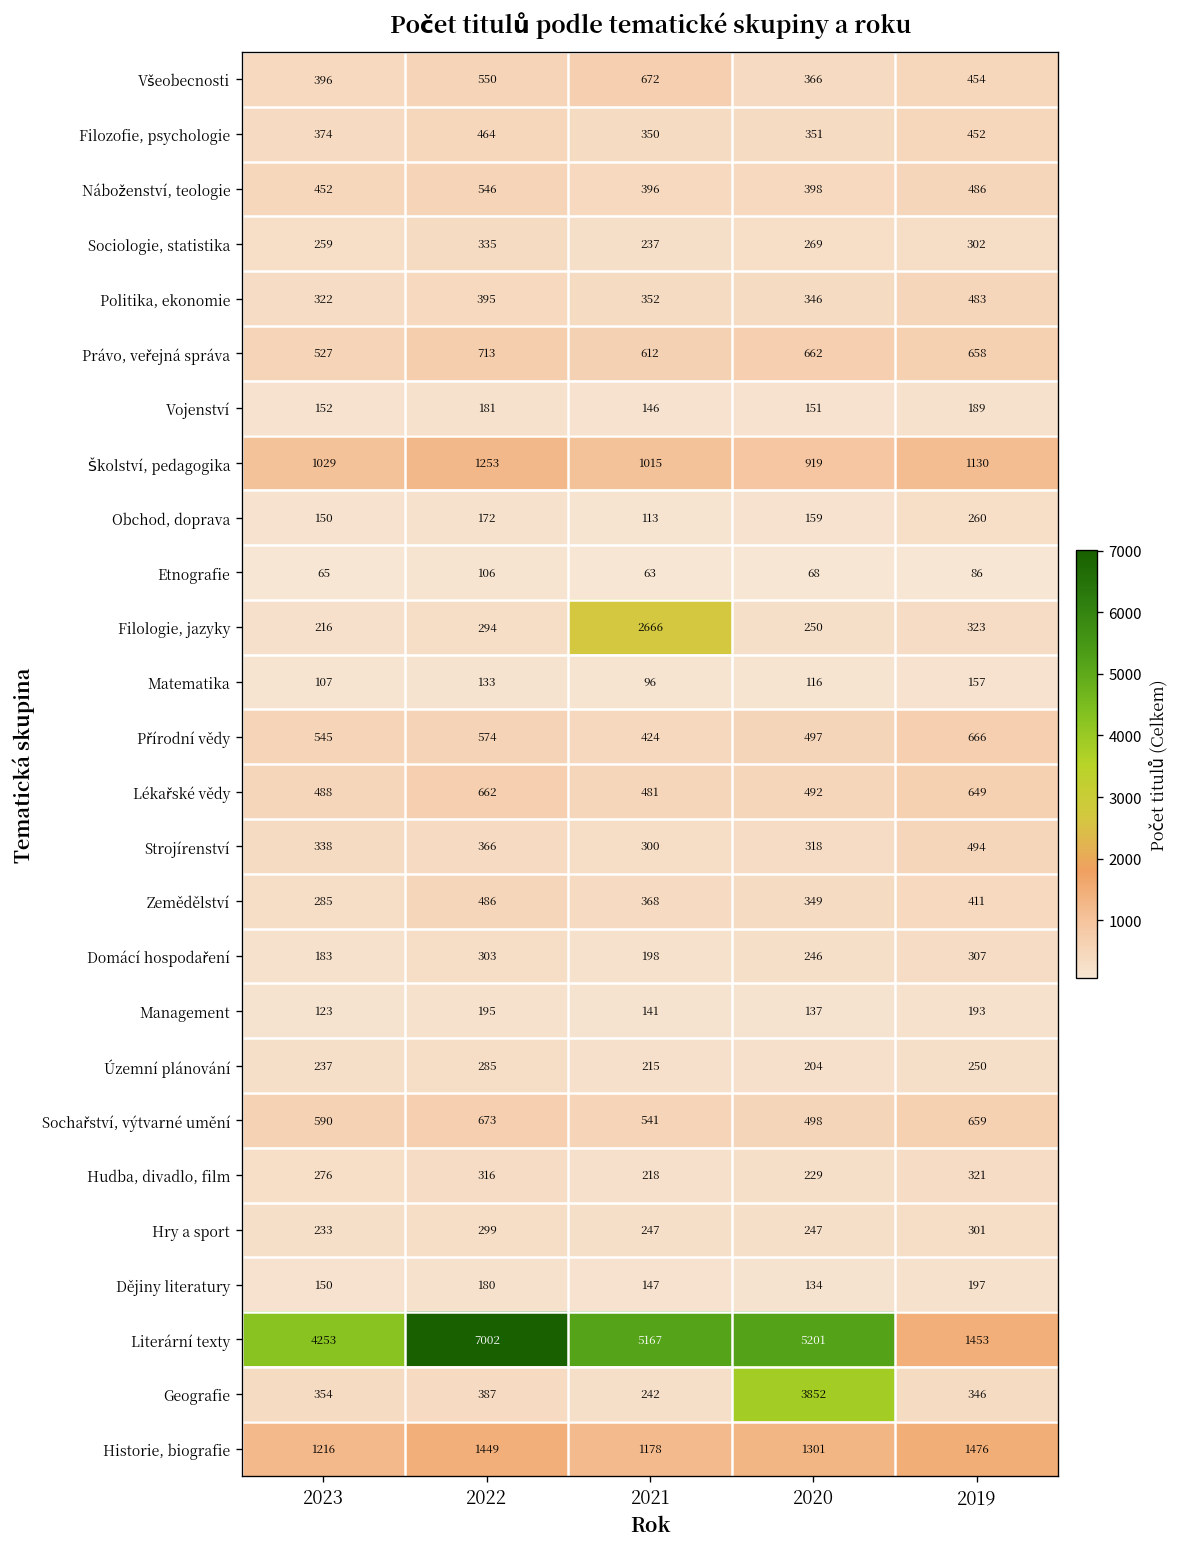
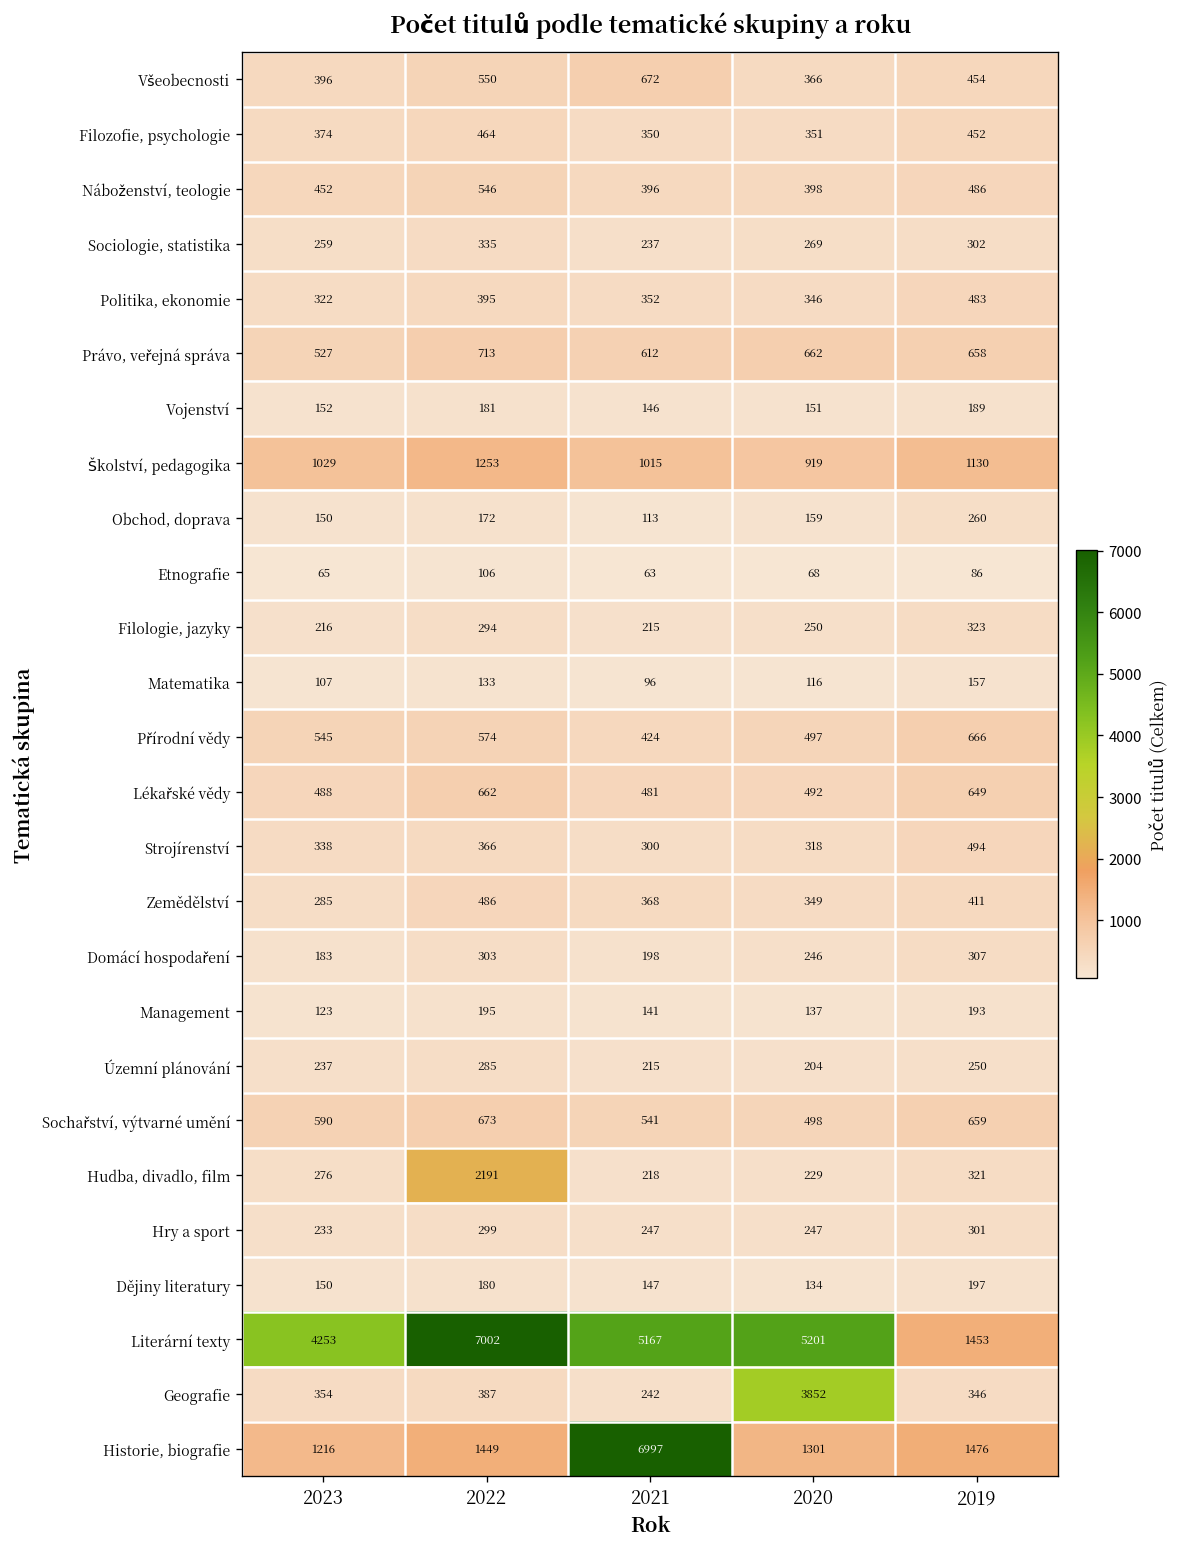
  {
    "Všeobecnosti": {
      "2023": 396,
      "2022": 550,
      "2021": 672,
      "2020": 366,
      "2019": 454
    },
    "Filozofie, psychologie": {
      "2023": 374,
      "2022": 464,
      "2021": 350,
      "2020": 351,
      "2019": 452
    },
    "Náboženství, teologie": {
      "2023": 452,
      "2022": 546,
      "2021": 396,
      "2020": 398,
      "2019": 486
    },
    "Sociologie, statistika": {
      "2023": 259,
      "2022": 335,
      "2021": 237,
      "2020": 269,
      "2019": 302
    },
    "Politika, ekonomie": {
      "2023": 322,
      "2022": 395,
      "2021": 352,
      "2020": 346,
      "2019": 483
    },
    "Právo, veřejná správa": {
      "2023": 527,
      "2022": 713,
      "2021": 612,
      "2020": 662,
      "2019": 658
    },
    "Vojenství": {
      "2023": 152,
      "2022": 181,
      "2021": 146,
      "2020": 151,
      "2019": 189
    },
    "Školství, pedagogika": {
      "2023": 1029,
      "2022": 1253,
      "2021": 1015,
      "2020": 919,
      "2019": 1130
    },
    "Obchod, doprava": {
      "2023": 150,
      "2022": 172,
      "2021": 113,
      "2020": 159,
      "2019": 260
    },
    "Etnografie": {
      "2023": 65,
      "2022": 106,
      "2021": 63,
      "2020": 68,
      "2019": 86
    },
    "Filologie, jazyky": {
      "2023": 216,
      "2022": 294,
-     "2021": 2666,
+     "2021": 215,
      "2020": 250,
      "2019": 323
    },
    "Matematika": {
      "2023": 107,
      "2022": 133,
      "2021": 96,
      "2020": 116,
      "2019": 157
    },
    "Přírodní vědy": {
      "2023": 545,
      "2022": 574,
      "2021": 424,
      "2020": 497,
      "2019": 666
    },
    "Lékařské vědy": {
      "2023": 488,
      "2022": 662,
      "2021": 481,
      "2020": 492,
      "2019": 649
    },
    "Strojírenství": {
      "2023": 338,
      "2022": 366,
      "2021": 300,
      "2020": 318,
      "2019": 494
    },
    "Zemědělství": {
      "2023": 285,
      "2022": 486,
      "2021": 368,
      "2020": 349,
      "2019": 411
    },
    "Domácí hospodaření": {
      "2023": 183,
      "2022": 303,
      "2021": 198,
      "2020": 246,
      "2019": 307
    },
    "Management": {
      "2023": 123,
      "2022": 195,
      "2021": 141,
      "2020": 137,
      "2019": 193
    },
    "Územní plánování": {
      "2023": 237,
      "2022": 285,
      "2021": 215,
      "2020": 204,
      "2019": 250
    },
    "Sochařství, výtvarné umění": {
      "2023": 590,
      "2022": 673,
      "2021": 541,
      "2020": 498,
      "2019": 659
    },
    "Hudba, divadlo, film": {
      "2023": 276,
-     "2022": 316,
+     "2022": 2191,
      "2021": 218,
      "2020": 229,
      "2019": 321
    },
    "Hry a sport": {
      "2023": 233,
      "2022": 299,
      "2021": 247,
      "2020": 247,
      "2019": 301
    },
    "Dějiny literatury": {
      "2023": 150,
      "2022": 180,
      "2021": 147,
      "2020": 134,
      "2019": 197
    },
    "Literární texty": {
      "2023": 4253,
      "2022": 7002,
      "2021": 5167,
      "2020": 5201,
      "2019": 1453
    },
    "Geografie": {
      "2023": 354,
      "2022": 387,
      "2021": 242,
      "2020": 3852,
      "2019": 346
    },
    "Historie, biografie": {
      "2023": 1216,
      "2022": 1449,
-     "2021": 1178,
+     "2021": 6997,
      "2020": 1301,
      "2019": 1476
    }
  }
